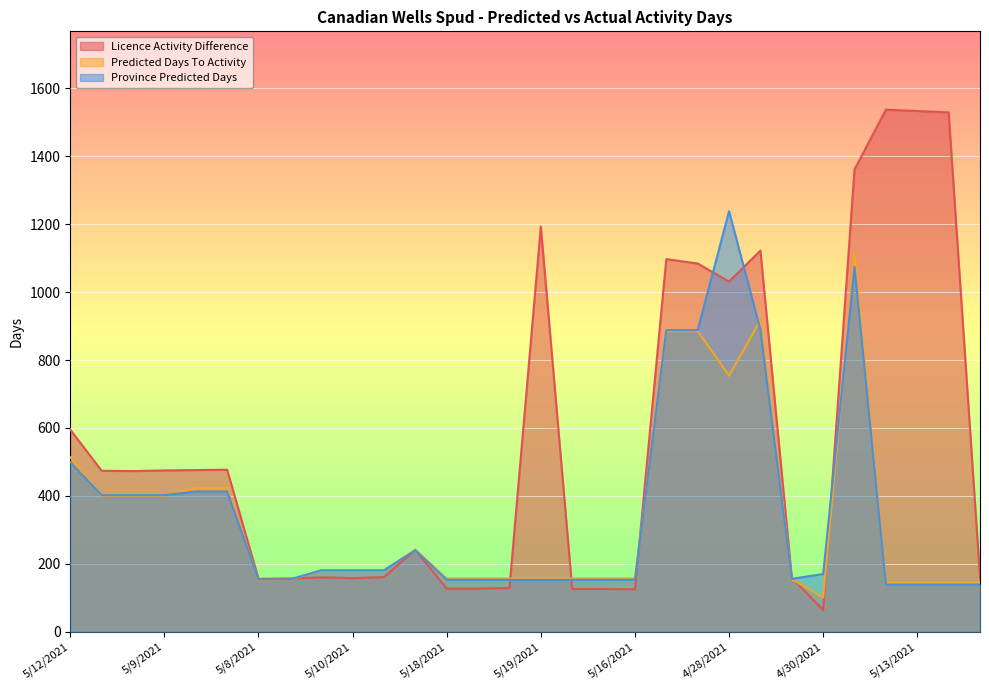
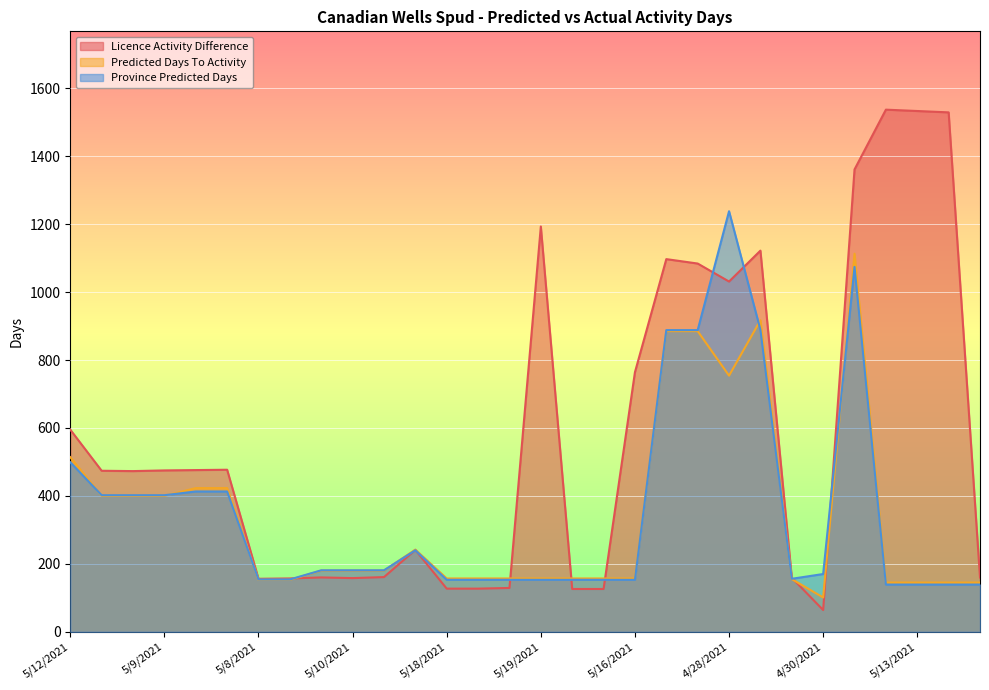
  {
    "Licence Activity Difference": {
      "5/19/2021": 1190,
-     "5/16/2021": 130,
+     "5/16/2021": 760,
      "4/28/2021": 1030,
      "4/30/2021": 60
    },
    "Predicted Days To Activity": {
      "4/28/2021": 750,
      "4/30/2021": 100
    },
    "Province Predicted Days": {
      "4/28/2021": 1240,
      "4/30/2021": 170
    }
  }
